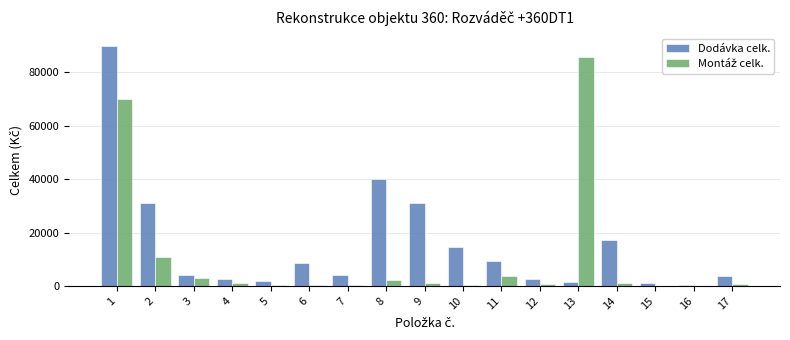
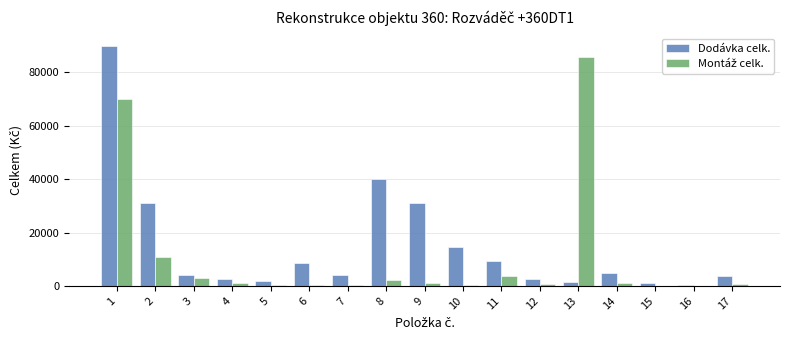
  {
    "Dodávka celk.": {
      "1": 90000,
      "2": 31000,
      "3": 4000,
      "4": 3000,
      "5": 2000,
      "6": 9000,
      "7": 4000,
      "8": 40000,
      "9": 31000,
      "10": 15000,
      "11": 9000,
      "12": 2000,
      "13": 2000,
-     "14": 17000,
+     "14": 5000,
      "15": 1000,
      "17": 4000
    },
    "Montáž celk.": {
      "1": 70000,
      "2": 11000,
      "3": 3000,
      "8": 2000,
      "9": 1000,
      "11": 4000,
      "13": 86000,
      "14": 1000
    }
  }
